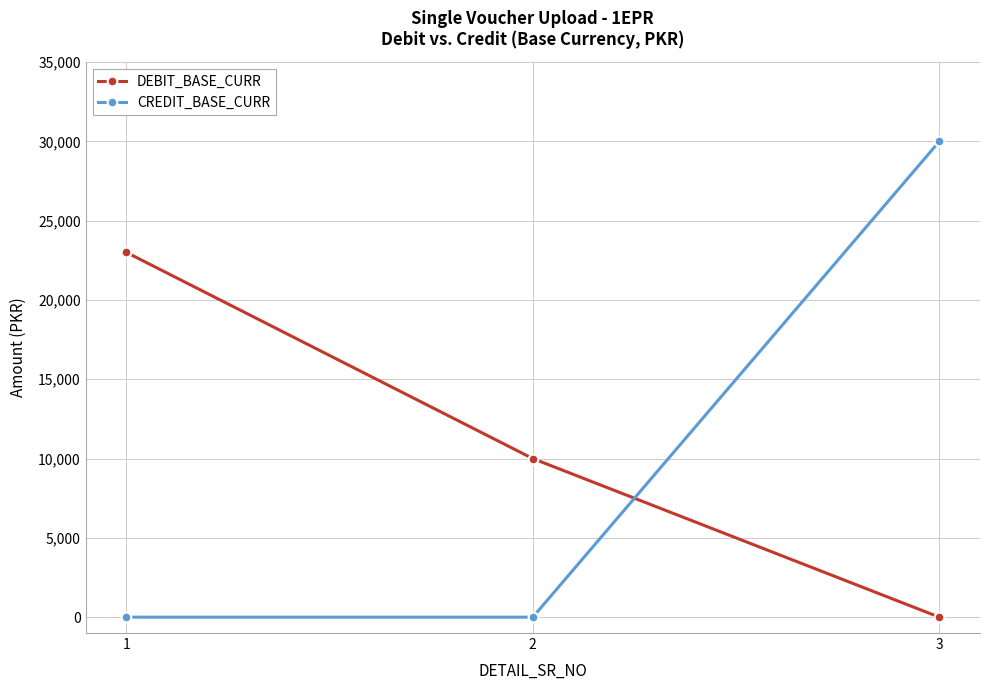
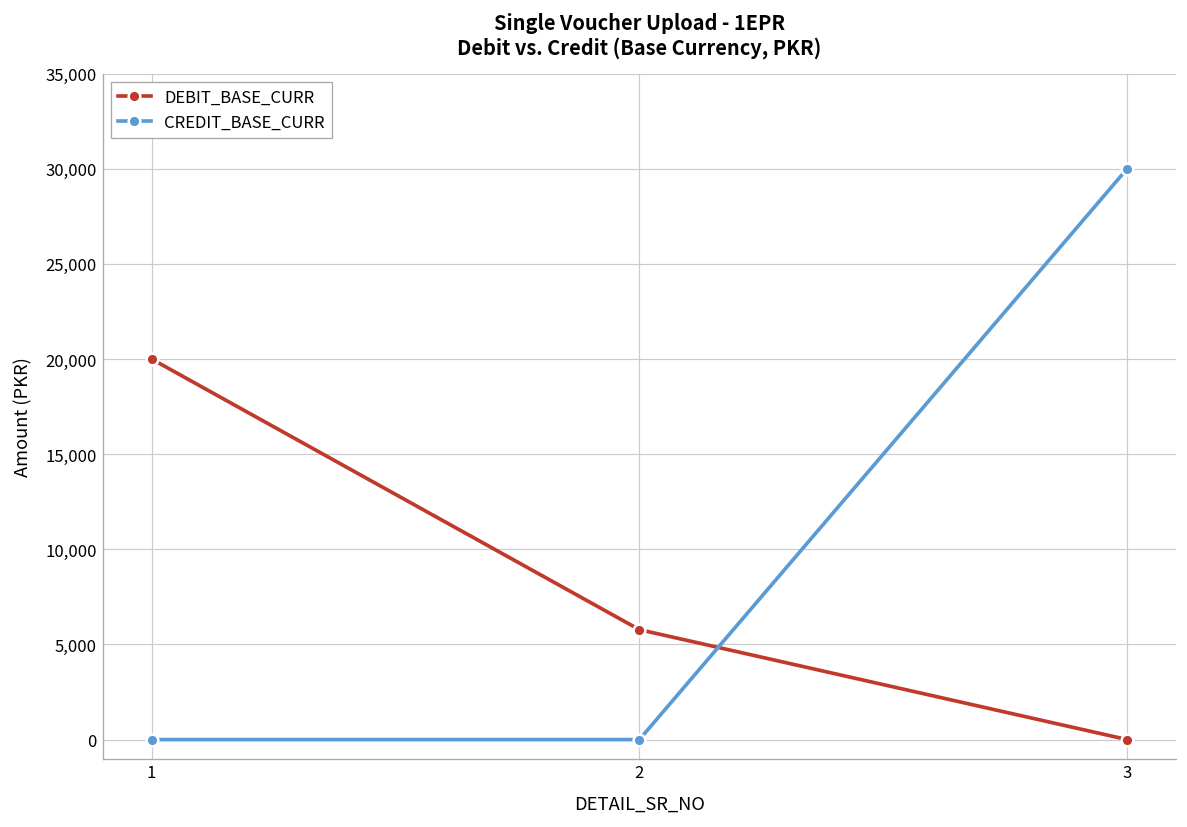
  {
    "DEBIT_BASE_CURR": {
-     "1": "23,000",
-     "2": "10,000",
+     "1": "20,000",
+     "2": "5,800",
      "3": "0"
    },
    "CREDIT_BASE_CURR": {
      "1": "0",
      "2": "0",
      "3": "30,000"
    }
  }
